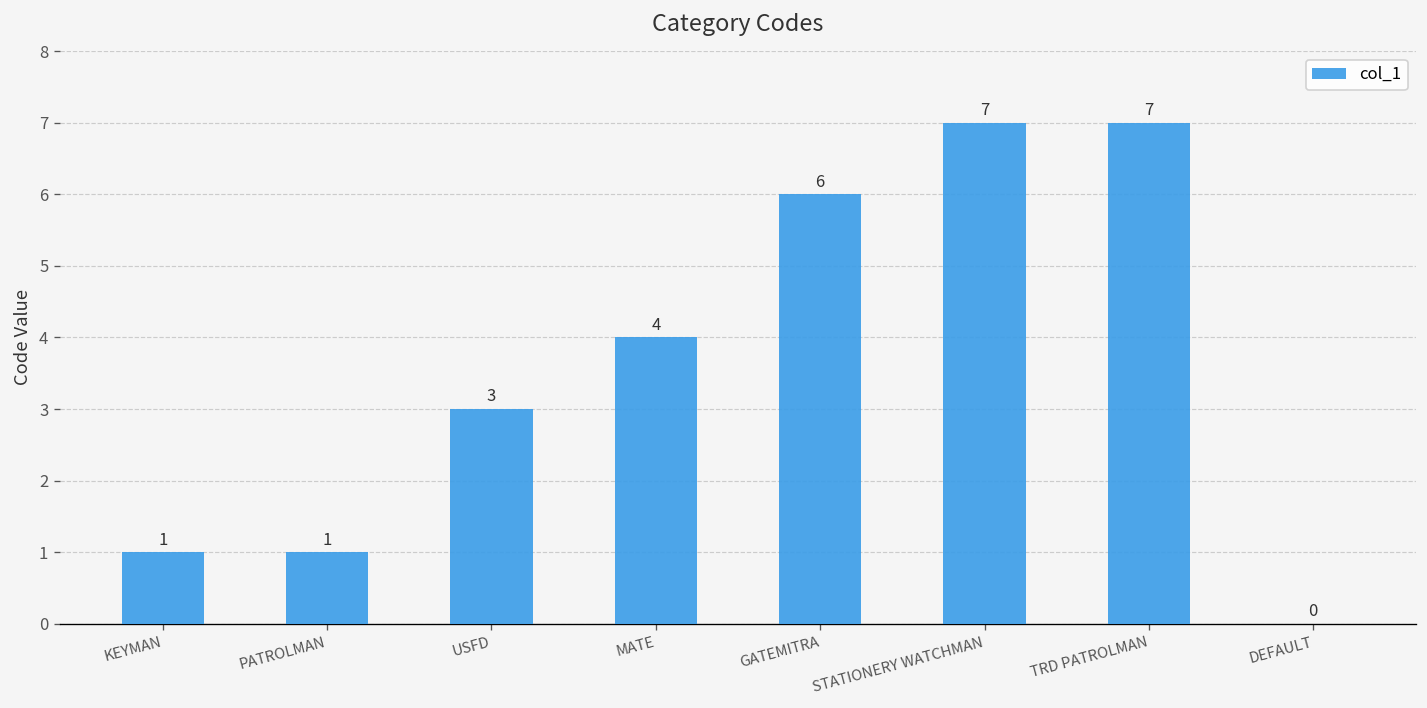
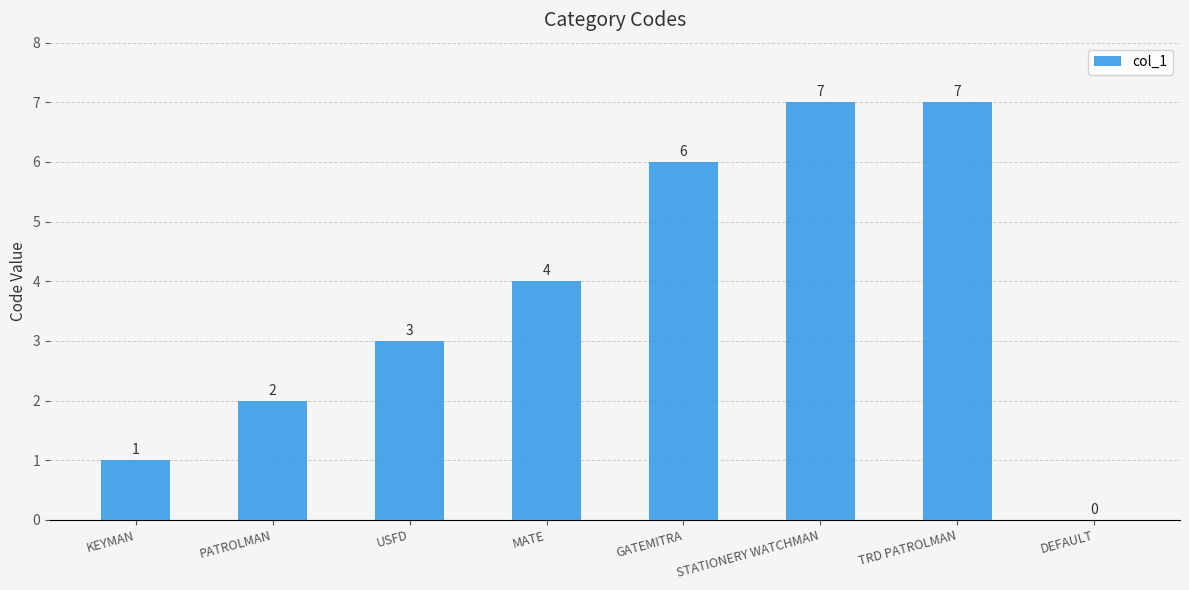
  {
    "KEYMAN": 1,
-   "PATROLMAN": 1,
+   "PATROLMAN": 2,
    "USFD": 3,
    "MATE": 4,
    "GATEMITRA": 6,
    "STATIONERY WATCHMAN": 7,
    "TRD PATROLMAN": 7,
    "DEFAULT": 0
  }
